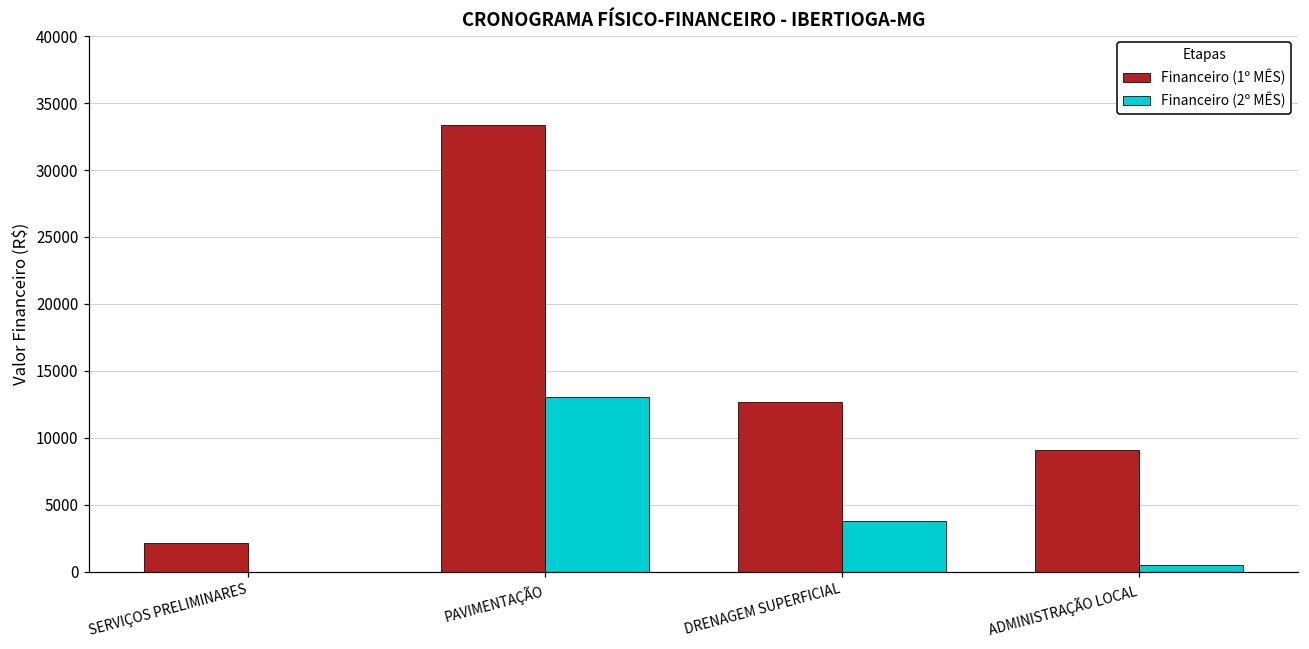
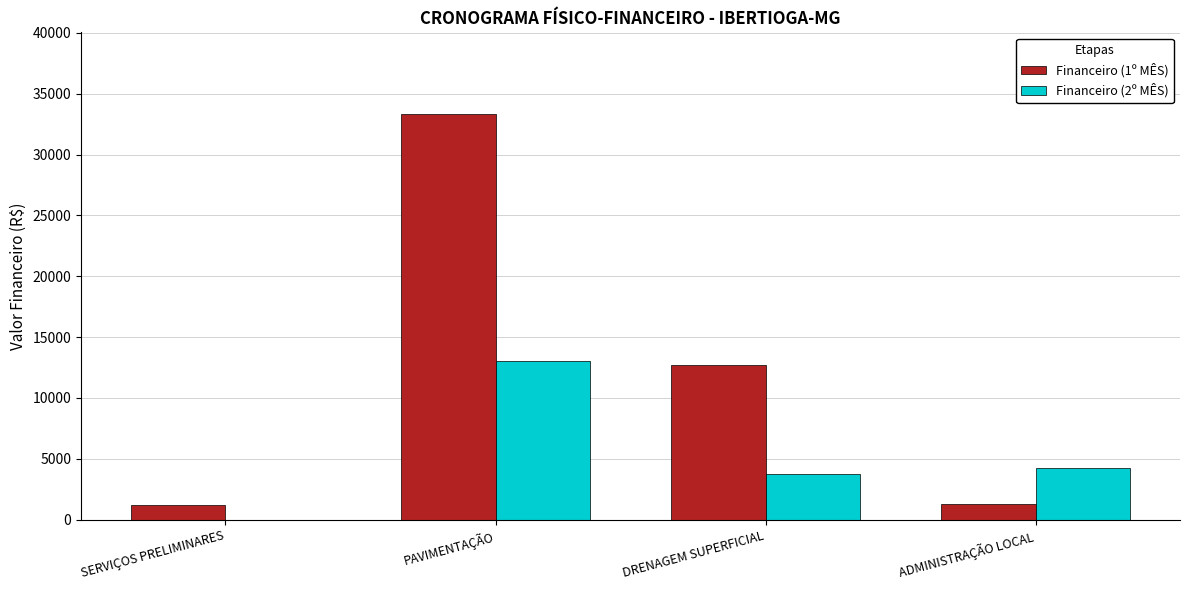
  {
    "Financeiro (1º MÊS)": {
-     "SERVIÇOS PRELIMINARES": 2100,
+     "SERVIÇOS PRELIMINARES": 1200,
      "PAVIMENTAÇÃO": 33400,
      "DRENAGEM SUPERFICIAL": 12700,
-     "ADMINISTRAÇÃO LOCAL": 9100
+     "ADMINISTRAÇÃO LOCAL": 1300
    },
    "Financeiro (2º MÊS)": {
      "SERVIÇOS PRELIMINARES": 0,
      "PAVIMENTAÇÃO": 13000,
      "DRENAGEM SUPERFICIAL": 3800,
-     "ADMINISTRAÇÃO LOCAL": 500
+     "ADMINISTRAÇÃO LOCAL": 4300
    }
  }
